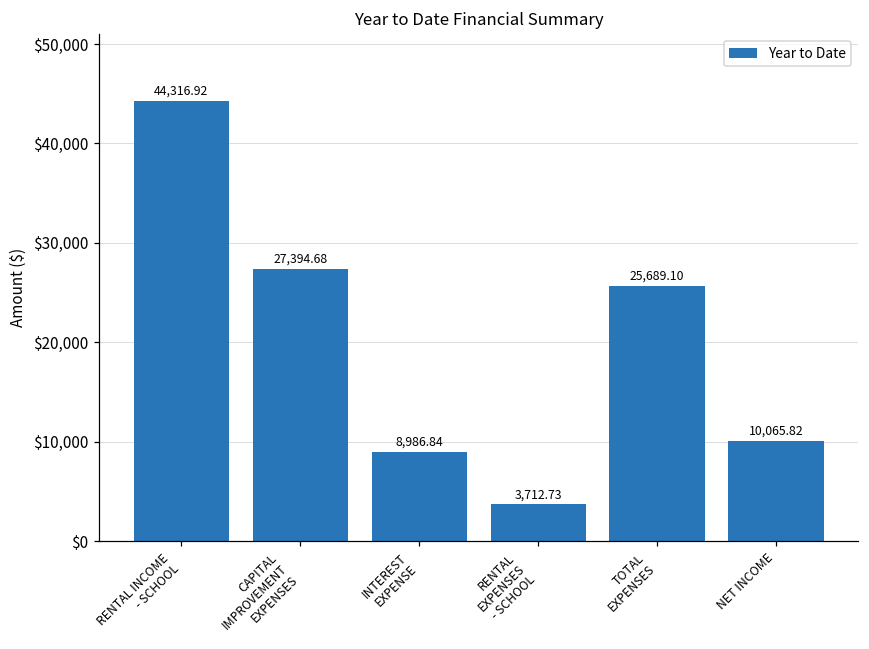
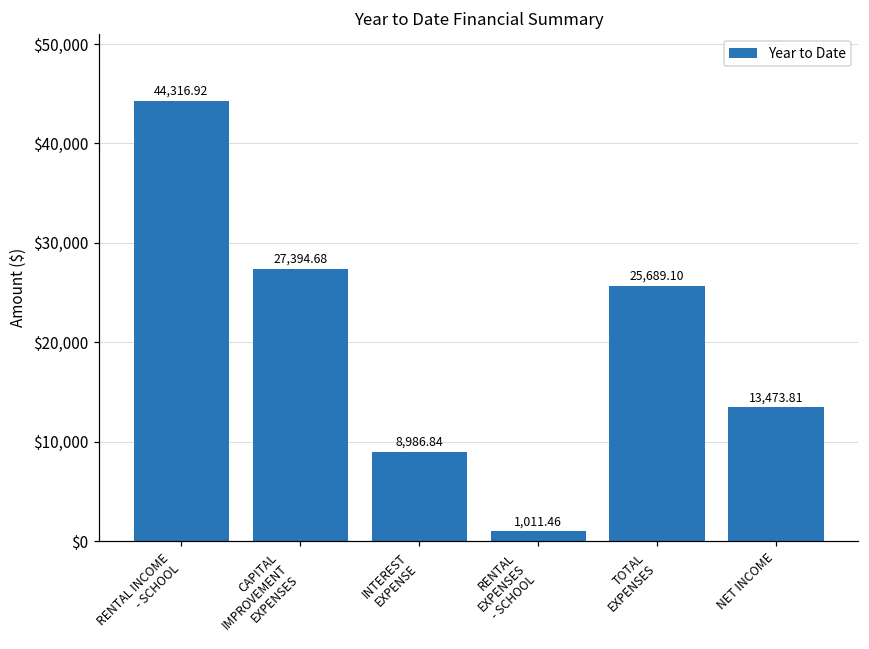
  {
    "RENTAL INCOME - SCHOOL": "44,316.92",
    "CAPITAL IMPROVEMENT EXPENSES": "27,394.68",
    "INTEREST EXPENSE": "8,986.84",
-   "RENTAL EXPENSES - SCHOOL": "3,712.73",
+   "RENTAL EXPENSES - SCHOOL": "1,011.46",
    "TOTAL EXPENSES": "25,689.10",
-   "NET INCOME": "10,065.82"
+   "NET INCOME": "13,473.81"
  }
